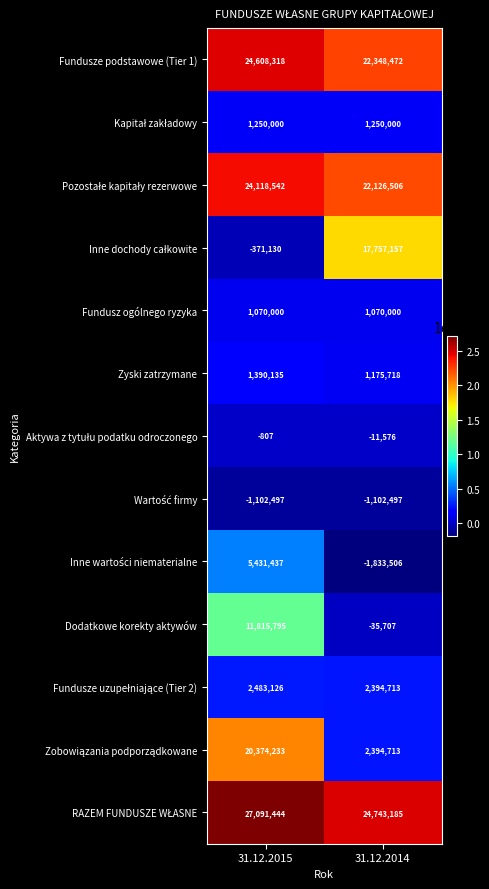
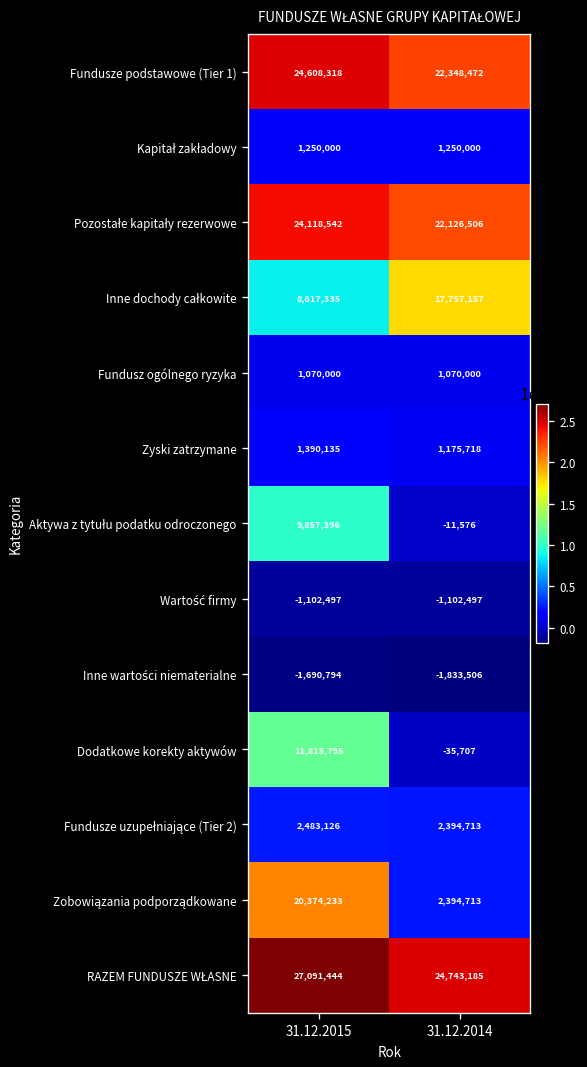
  {
    "Fundusze podstawowe (Tier 1)": {
      "31.12.2015": "24,608,318",
      "31.12.2014": "22,348,472"
    },
    "Kapitał zakładowy": {
      "31.12.2015": "1,250,000",
      "31.12.2014": "1,250,000"
    },
    "Pozostałe kapitały rezerwowe": {
      "31.12.2015": "24,118,542",
      "31.12.2014": "22,126,506"
    },
    "Inne dochody całkowite": {
-     "31.12.2015": "-371,130",
+     "31.12.2015": "8,617,335",
      "31.12.2014": "17,757,157"
    },
    "Fundusz ogólnego ryzyka": {
      "31.12.2015": "1,070,000",
      "31.12.2014": "1,070,000"
    },
    "Zyski zatrzymane": {
      "31.12.2015": "1,390,135",
      "31.12.2014": "1,175,718"
    },
    "Aktywa z tytułu podatku odroczonego": {
-     "31.12.2015": "-807",
+     "31.12.2015": "9,857,396",
      "31.12.2014": "-11,576"
    },
    "Wartość firmy": {
      "31.12.2015": "-1,102,497",
      "31.12.2014": "-1,102,497"
    },
    "Inne wartości niematerialne": {
-     "31.12.2015": "5,431,437",
+     "31.12.2015": "-1,690,794",
      "31.12.2014": "-1,833,506"
    },
    "Dodatkowe korekty aktywów": {
      "31.12.2015": "11,815,795",
      "31.12.2014": "-35,707"
    },
    "Fundusze uzupełniające (Tier 2)": {
      "31.12.2015": "2,483,126",
      "31.12.2014": "2,394,713"
    },
    "Zobowiązania podporządkowane": {
      "31.12.2015": "20,374,233",
      "31.12.2014": "2,394,713"
    },
    "RAZEM FUNDUSZE WŁASNE": {
      "31.12.2015": "27,091,444",
      "31.12.2014": "24,743,185"
    }
  }
